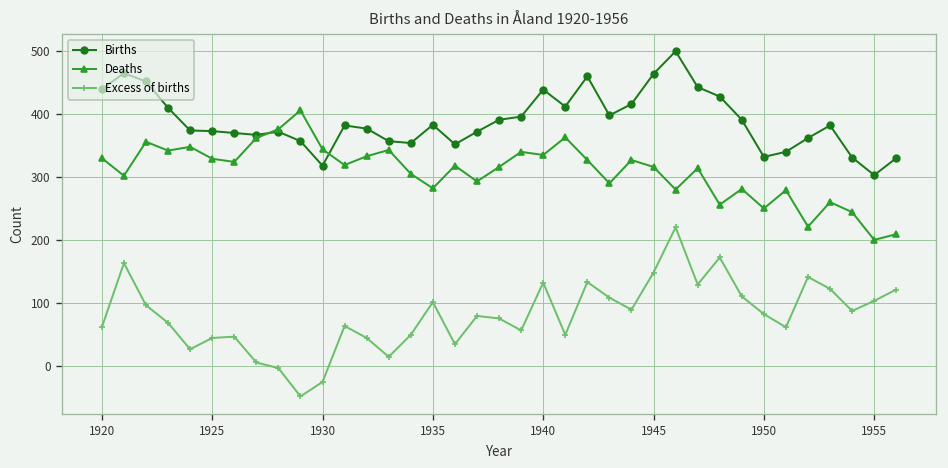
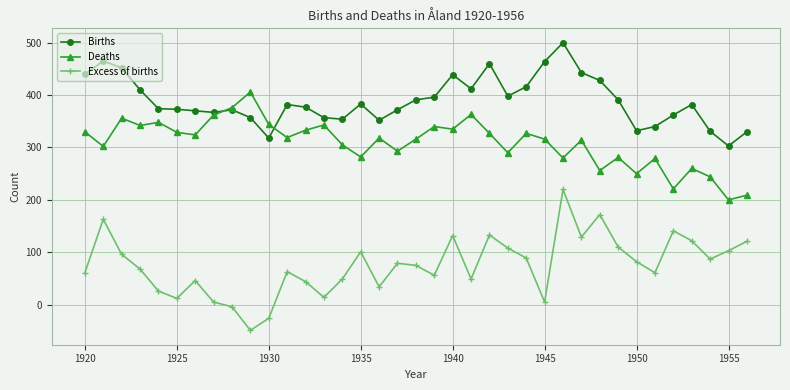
  {
    "Excess of births": {
      "1920": 60,
-     "1925": 40,
+     "1925": 10,
      "1930": -30,
      "1935": 100,
      "1940": 130,
-     "1945": 150,
+     "1945": 10,
      "1950": 80,
      "1955": 100
    }
  }
